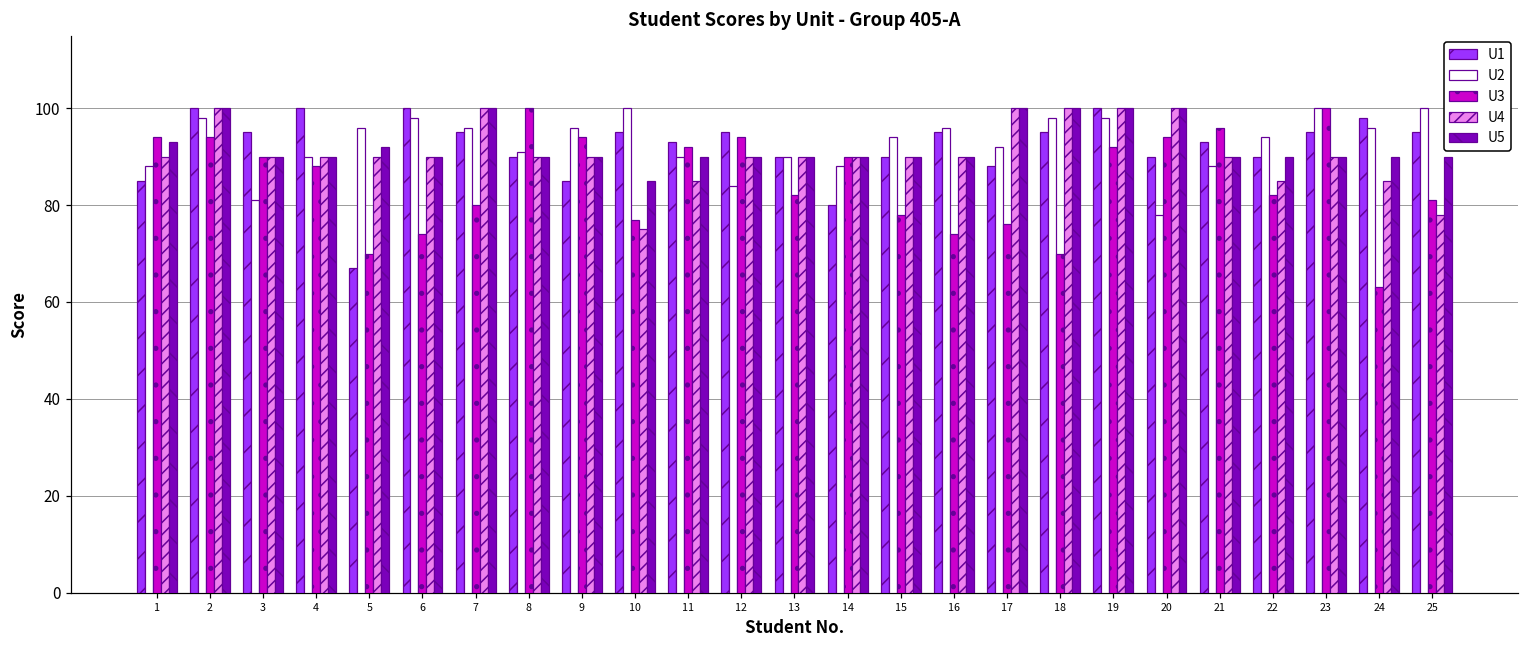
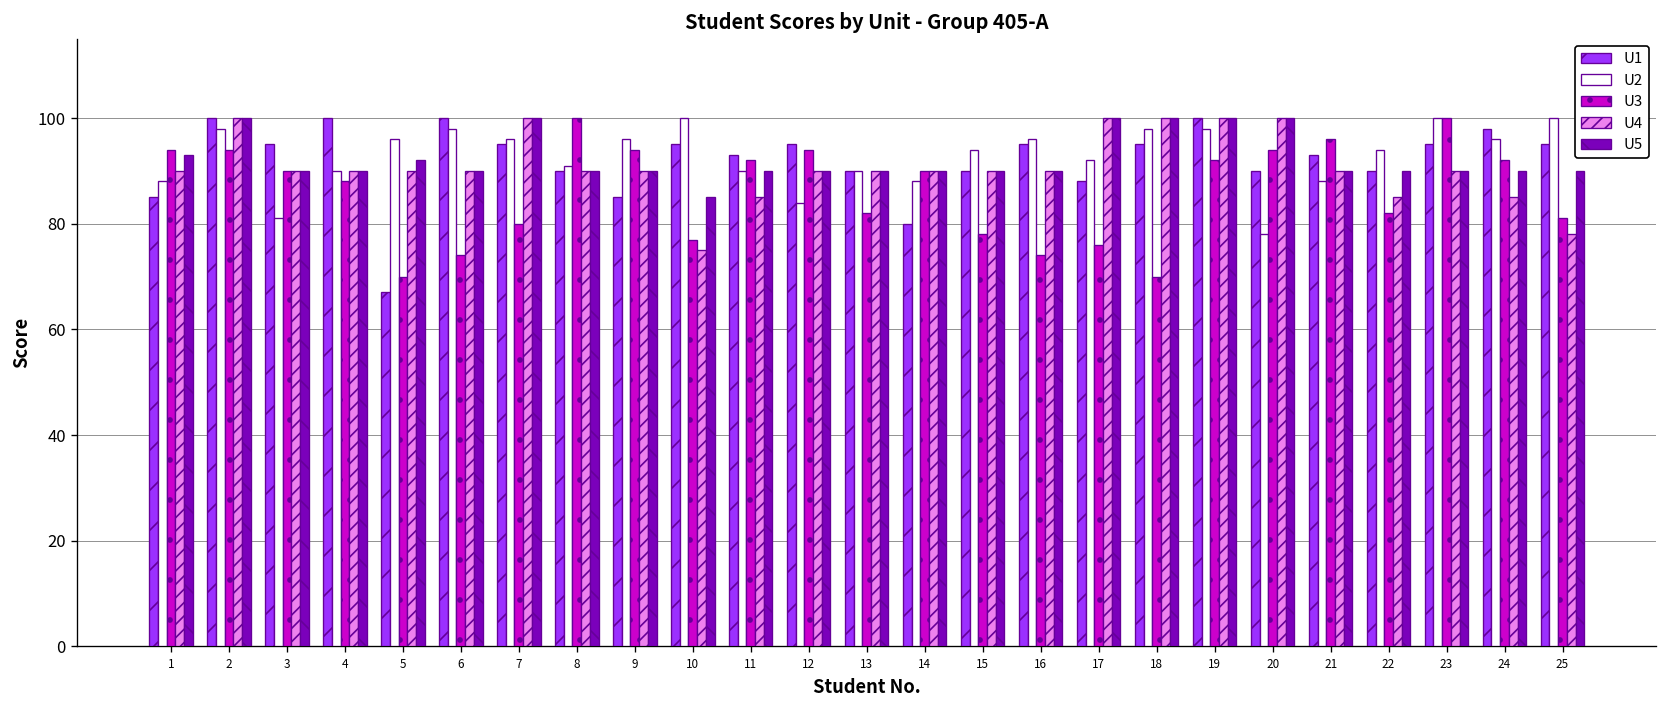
  {
    "U1": {
      "1": 85,
      "2": 100,
      "3": 95,
      "4": 100,
      "5": 67,
      "6": 100,
      "7": 95,
      "8": 90,
      "9": 85,
      "10": 95,
      "11": 93,
      "12": 95,
      "13": 90,
      "14": 80,
      "15": 90,
      "16": 95,
      "17": 88,
      "18": 95,
      "19": 100,
      "20": 90,
      "21": 93,
      "22": 90,
      "23": 95,
      "24": 98,
      "25": 95
    },
    "U2": {
      "1": 88,
      "2": 98,
      "3": 81,
      "4": 90,
      "5": 96,
      "6": 98,
      "7": 96,
      "8": 91,
      "9": 96,
      "10": 100,
      "11": 90,
      "12": 84,
      "13": 90,
      "14": 88,
      "15": 94,
      "16": 96,
      "17": 92,
      "18": 98,
      "19": 98,
      "20": 78,
      "21": 88,
      "22": 94,
      "23": 100,
      "24": 96,
      "25": 100
    },
    "U3": {
      "1": 94,
      "2": 94,
      "3": 90,
      "4": 88,
      "5": 70,
      "6": 74,
      "7": 80,
      "8": 100,
      "9": 94,
      "10": 77,
      "11": 92,
      "12": 94,
      "13": 82,
      "14": 90,
      "15": 78,
      "16": 74,
      "17": 76,
      "18": 70,
      "19": 92,
      "20": 94,
      "21": 96,
      "22": 82,
      "23": 100,
-     "24": 63,
+     "24": 92,
      "25": 81
    },
    "U4": {
      "1": 90,
      "2": 100,
      "3": 90,
      "4": 90,
      "5": 90,
      "6": 90,
      "7": 100,
      "8": 90,
      "9": 90,
      "10": 75,
      "11": 85,
      "12": 90,
      "13": 90,
      "14": 90,
      "15": 90,
      "16": 90,
      "17": 100,
      "18": 100,
      "19": 100,
      "20": 100,
      "21": 90,
      "22": 85,
      "23": 90,
      "24": 85,
      "25": 78
    },
    "U5": {
      "1": 93,
      "2": 100,
      "3": 90,
      "4": 90,
      "5": 92,
      "6": 90,
      "7": 100,
      "8": 90,
      "9": 90,
      "10": 85,
      "11": 90,
      "12": 90,
      "13": 90,
      "14": 90,
      "15": 90,
      "16": 90,
      "17": 100,
      "18": 100,
      "19": 100,
      "20": 100,
      "21": 90,
      "22": 90,
      "23": 90,
      "24": 90,
      "25": 90
    }
  }
